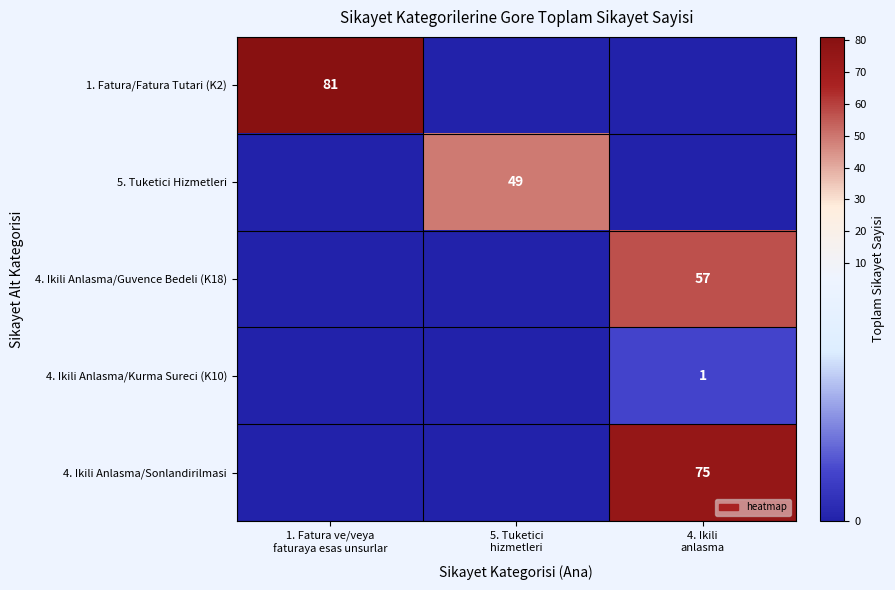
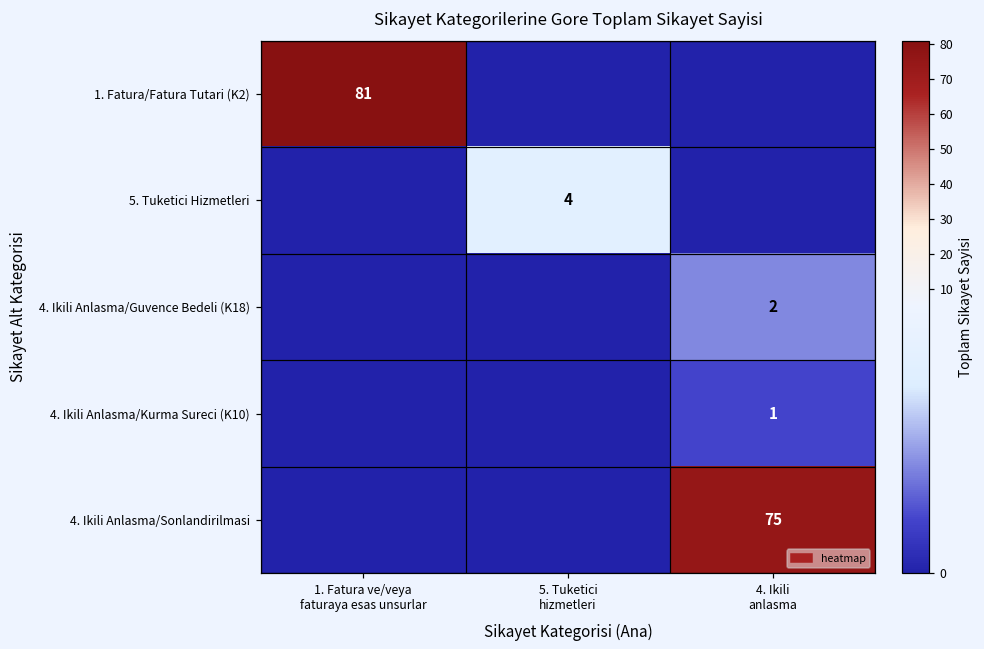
  {
    "1. Fatura/Fatura Tutari (K2)": {
      "1. Fatura ve/veya faturaya esas unsurlar": 81
    },
    "5. Tuketici Hizmetleri": {
-     "5. Tuketici hizmetleri": 49
+     "5. Tuketici hizmetleri": 4
    },
    "4. Ikili Anlasma/Guvence Bedeli (K18)": {
-     "4. Ikili anlasma": 57
+     "4. Ikili anlasma": 2
    },
    "4. Ikili Anlasma/Kurma Sureci (K10)": {
      "4. Ikili anlasma": 1
    },
    "4. Ikili Anlasma/Sonlandirilmasi": {
      "4. Ikili anlasma": 75
    }
  }
